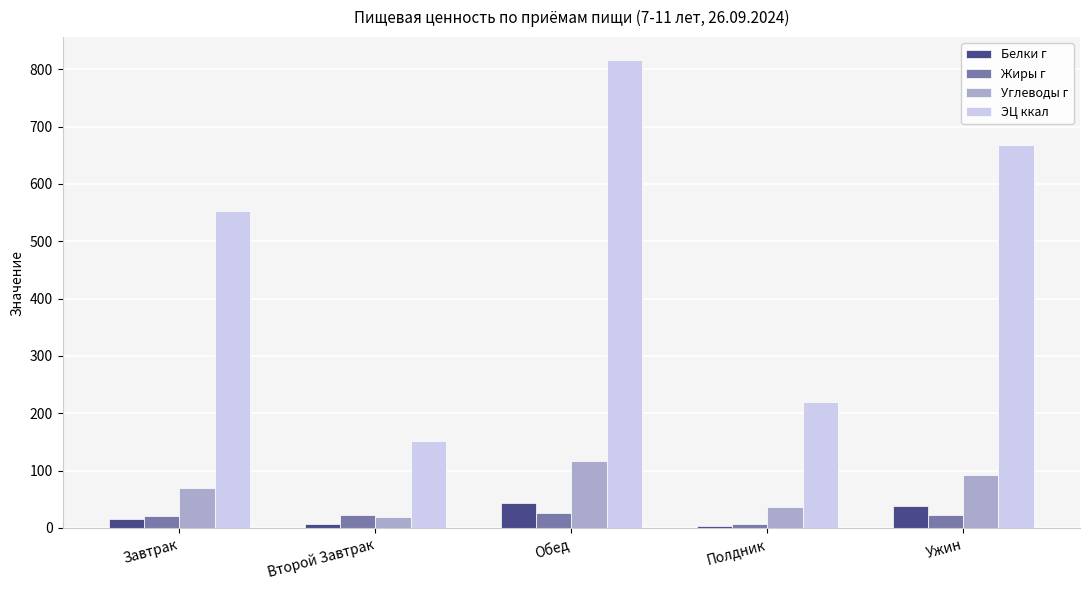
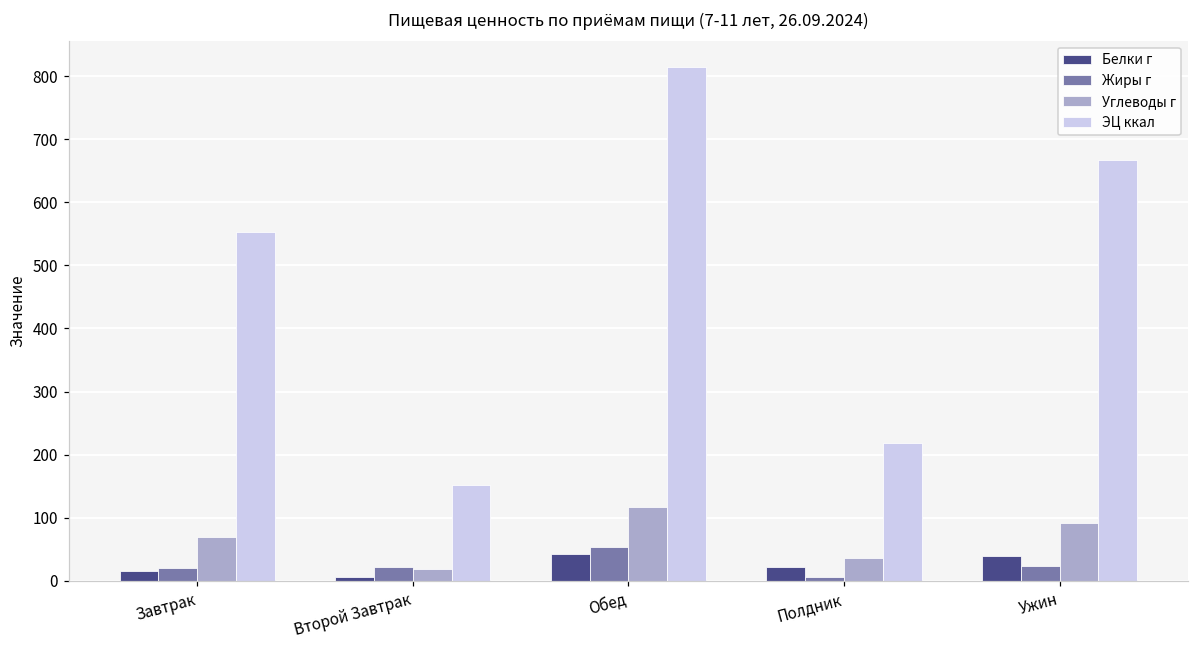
  {
    "Белки г": {
      "Завтрак": 20,
      "Второй Завтрак": 10,
      "Обед": 40,
-     "Полдник": 0,
+     "Полдник": 20,
      "Ужин": 40
    },
    "Жиры г": {
      "Завтрак": 20,
      "Второй Завтрак": 20,
-     "Обед": 30,
+     "Обед": 50,
      "Полдник": 10,
      "Ужин": 20
    }
  }
